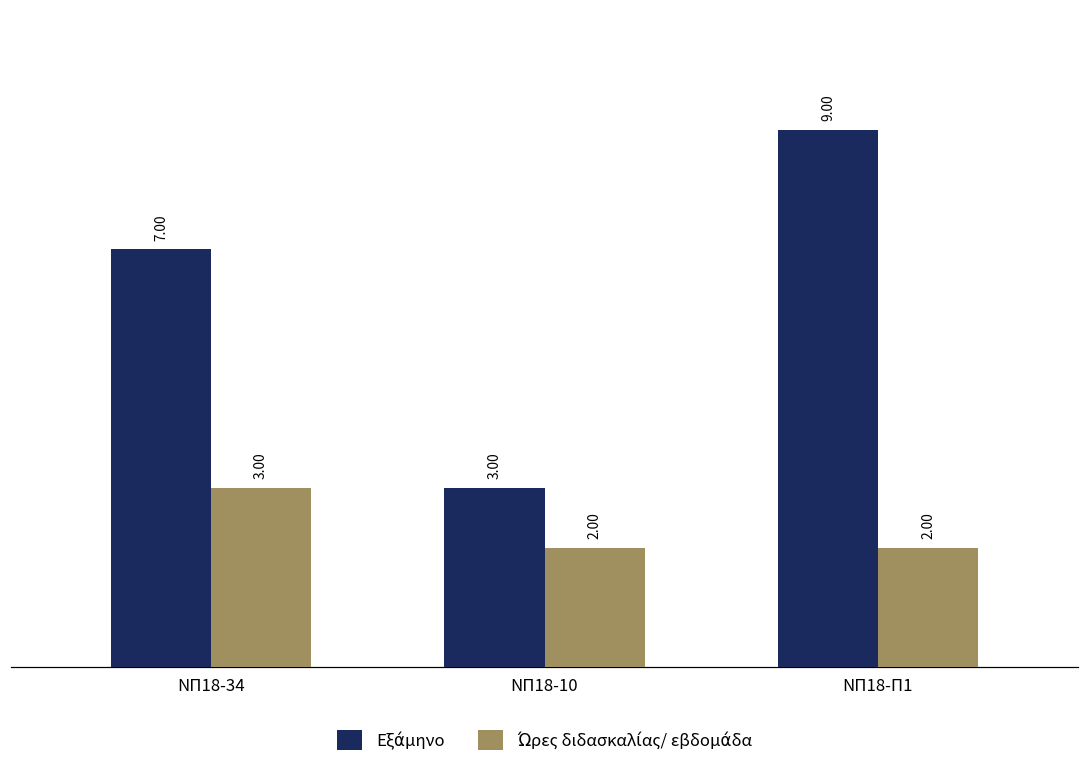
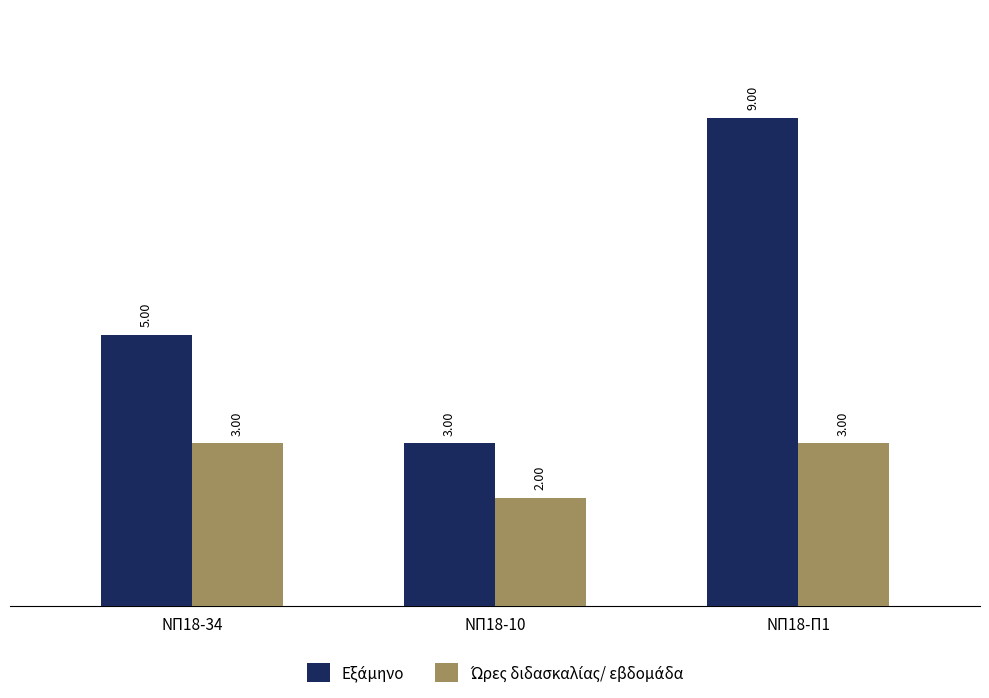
  {
    "Εξάμηνο": {
-     "ΝΠ18-34": 7.00,
+     "ΝΠ18-34": 5.00,
      "ΝΠ18-10": 3.00,
      "ΝΠ18-Π1": 9.00
    },
    "Ώρες διδασκαλίας/ εβδομάδα": {
      "ΝΠ18-34": 3.00,
      "ΝΠ18-10": 2.00,
-     "ΝΠ18-Π1": 2.00
+     "ΝΠ18-Π1": 3.00
    }
  }
